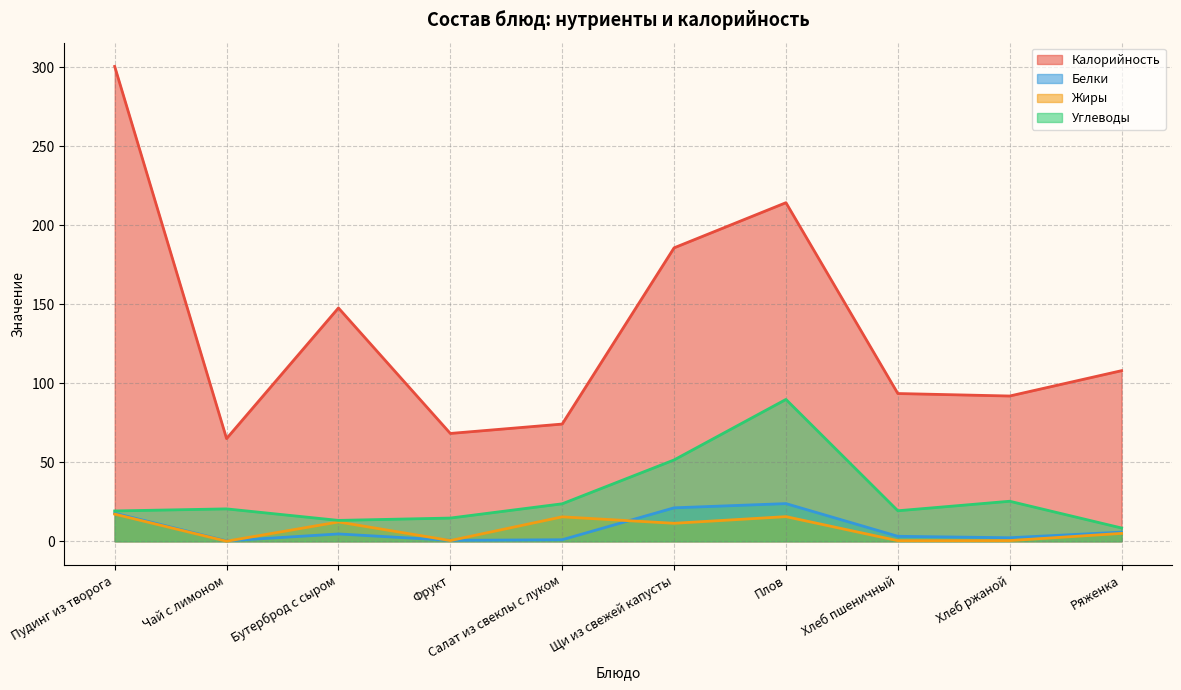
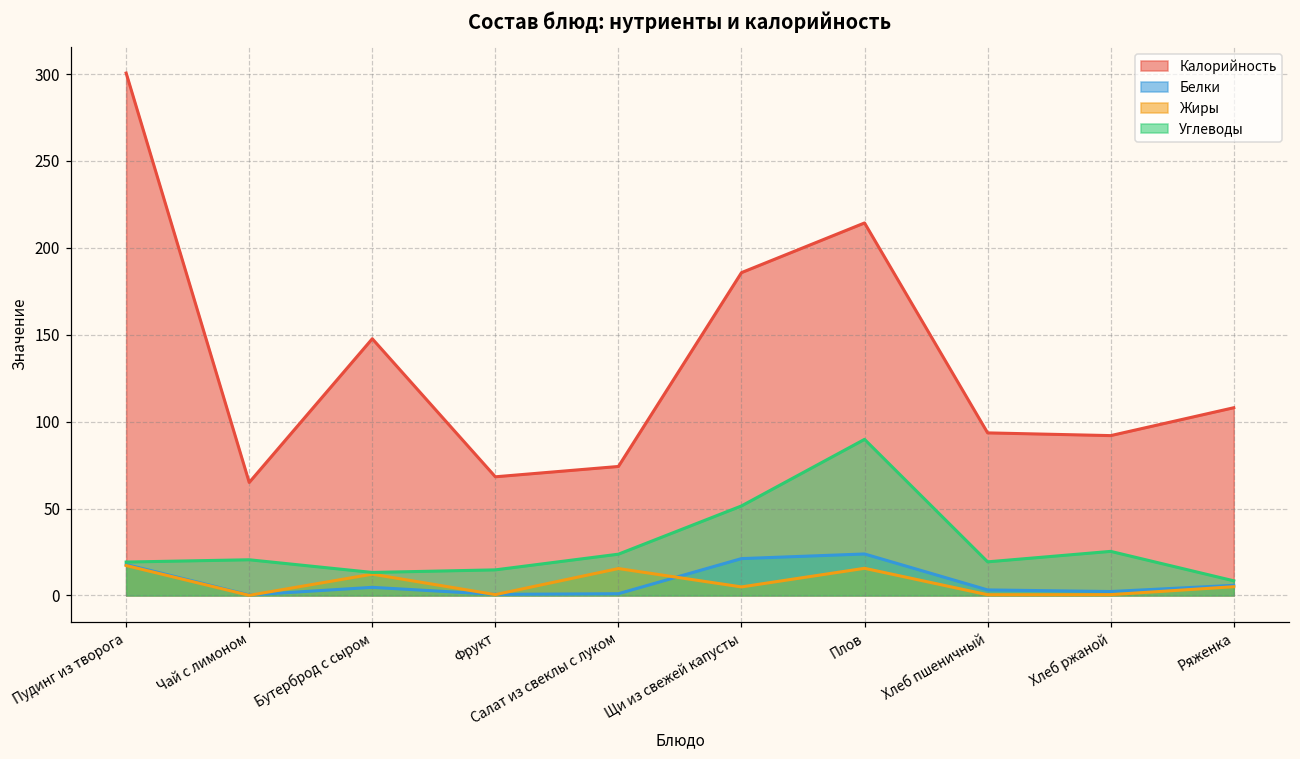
  {
    "Калорийность": {
      "Пудинг из творога": 301,
      "Чай с лимоном": 65,
      "Бутерброд с сыром": 148,
      "Фрукт": 68,
      "Салат из свеклы с луком": 74,
      "Щи из свежей капусты": 186,
      "Плов": 214,
      "Хлеб пшеничный": 94,
      "Хлеб ржаной": 92,
      "Ряженка": 108
    },
    "Белки": {
      "Бутерброд с сыром": 5,
      "Салат из свеклы с луком": 1,
      "Щи из свежей капусты": 21,
      "Плов": 24,
      "Хлеб пшеничный": 3,
      "Хлеб ржаной": 2
    },
    "Жиры": {
      "Салат из свеклы с луком": 15,
-     "Щи из свежей капусты": 11,
+     "Щи из свежей капусты": 5,
      "Плов": 16,
      "Хлеб пшеничный": 0,
      "Хлеб ржаной": 0
    },
    "Углеводы": {
      "Чай с лимоном": 21,
      "Фрукт": 15,
      "Салат из свеклы с луком": 24,
      "Щи из свежей капусты": 51,
      "Плов": 90,
      "Хлеб пшеничный": 19,
      "Хлеб ржаной": 25,
      "Ряженка": 8
    }
  }
